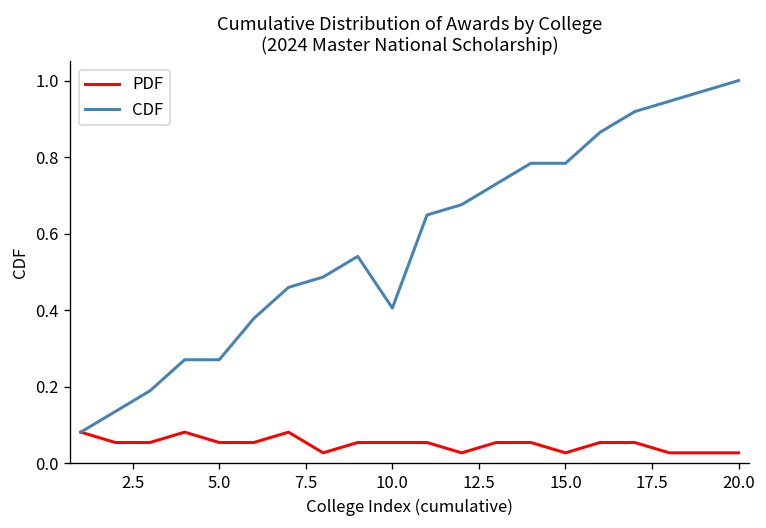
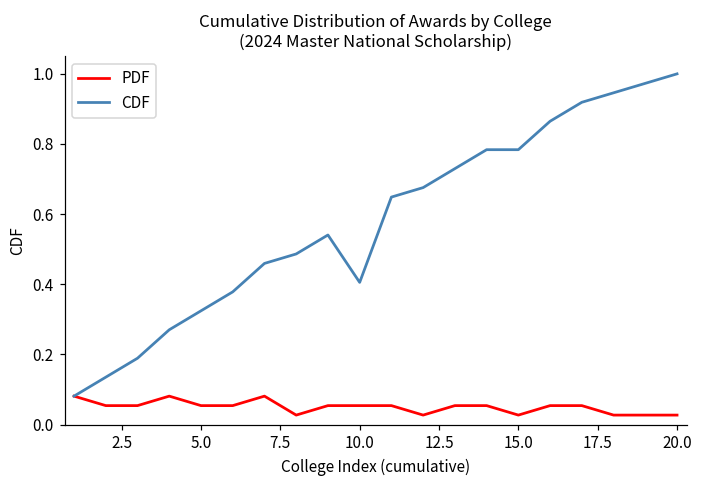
  {
    "PDF": {
      "5.0": 0.05,
      "10.0": 0.05,
      "15.0": 0.03,
      "20.0": 0.03
    },
    "CDF": {
-     "5.0": 0.27,
+     "5.0": 0.32,
      "10.0": 0.41,
      "15.0": 0.78,
      "20.0": 1.00
    }
  }
